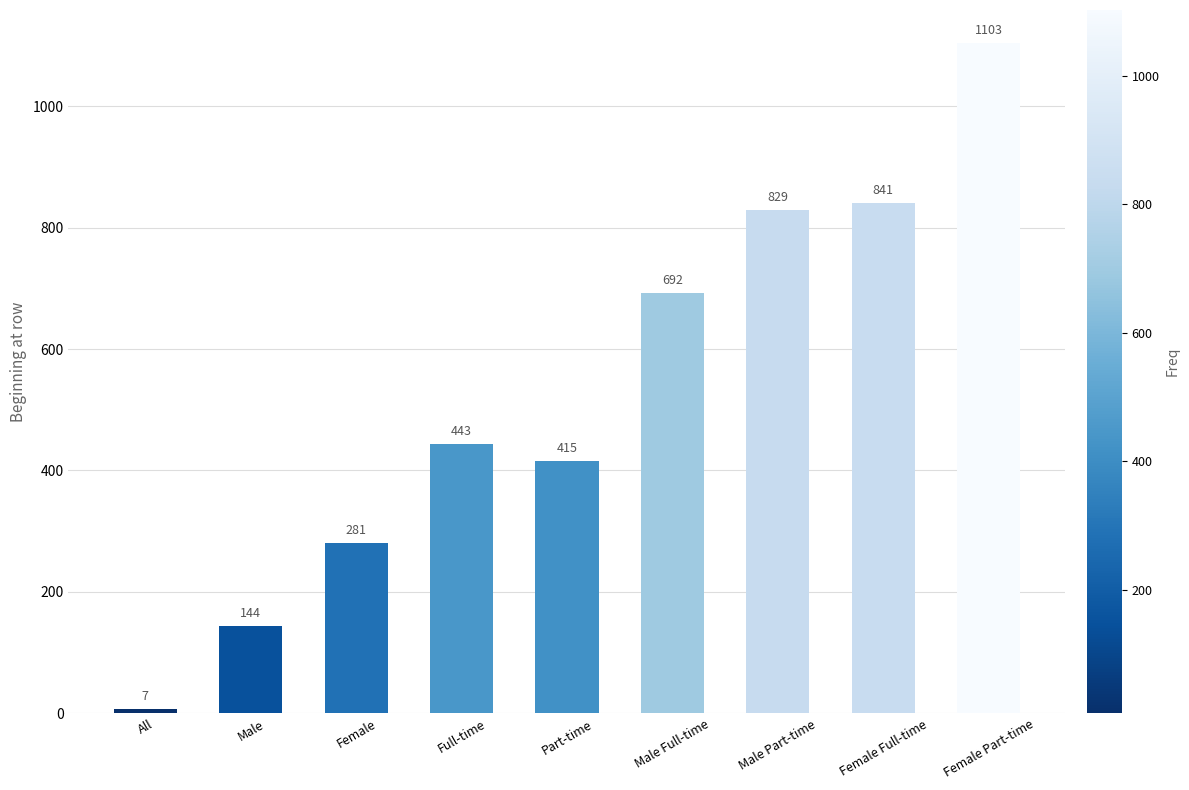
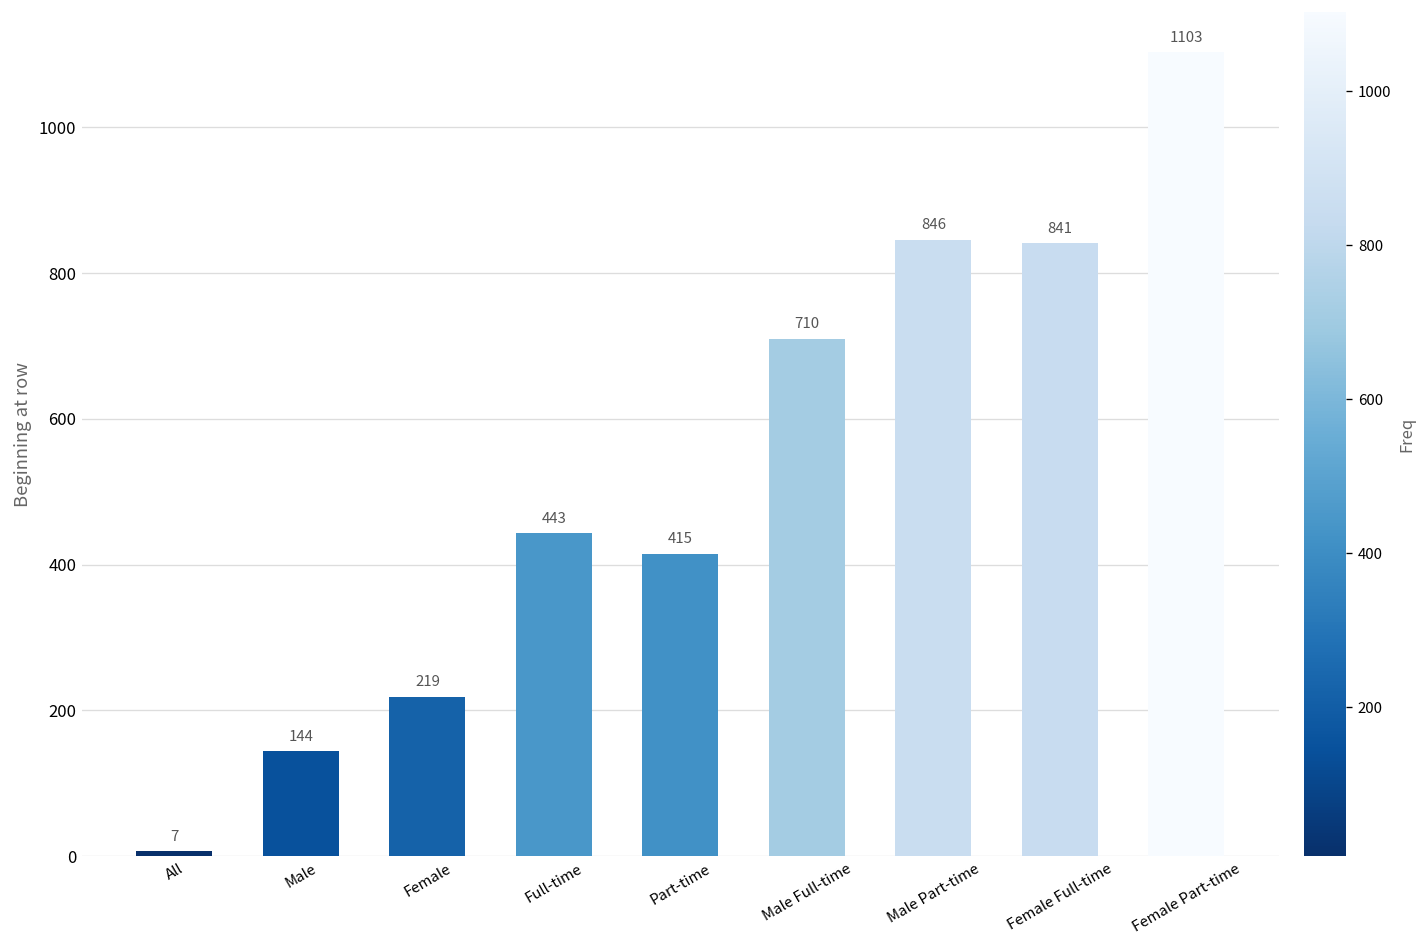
  {
    "All": 7,
    "Male": 144,
-   "Female": 281,
+   "Female": 219,
    "Full-time": 443,
    "Part-time": 415,
-   "Male Full-time": 692,
-   "Male Part-time": 829,
+   "Male Full-time": 710,
+   "Male Part-time": 846,
    "Female Full-time": 841,
    "Female Part-time": 1103
  }
